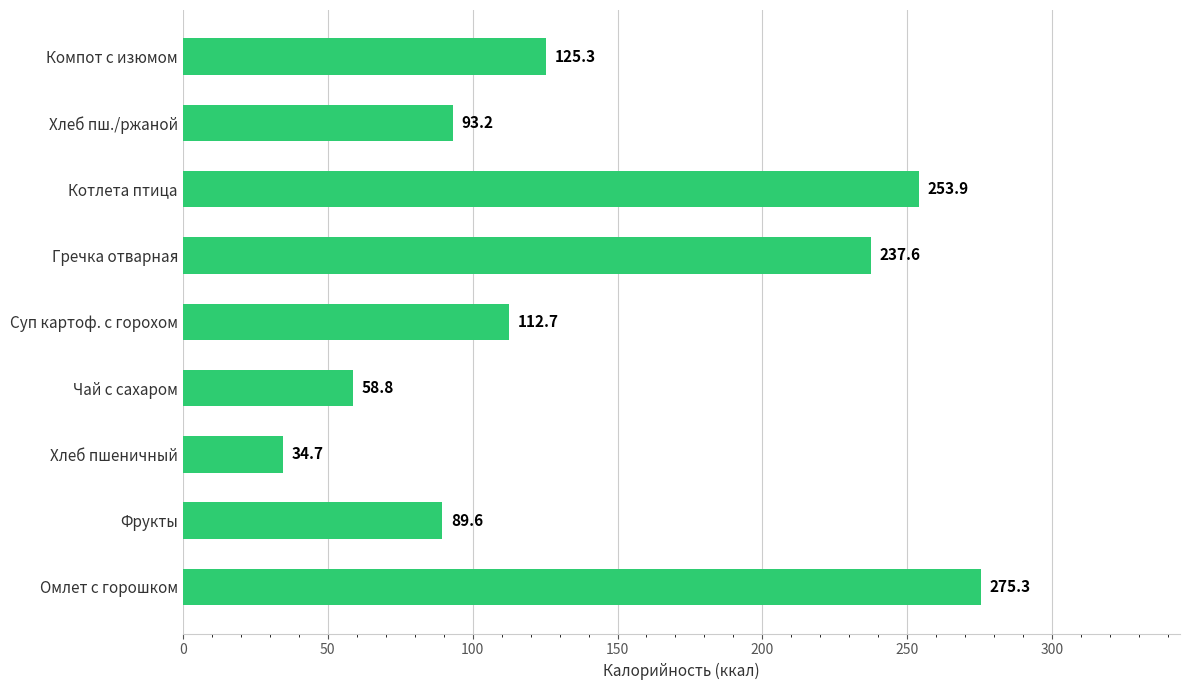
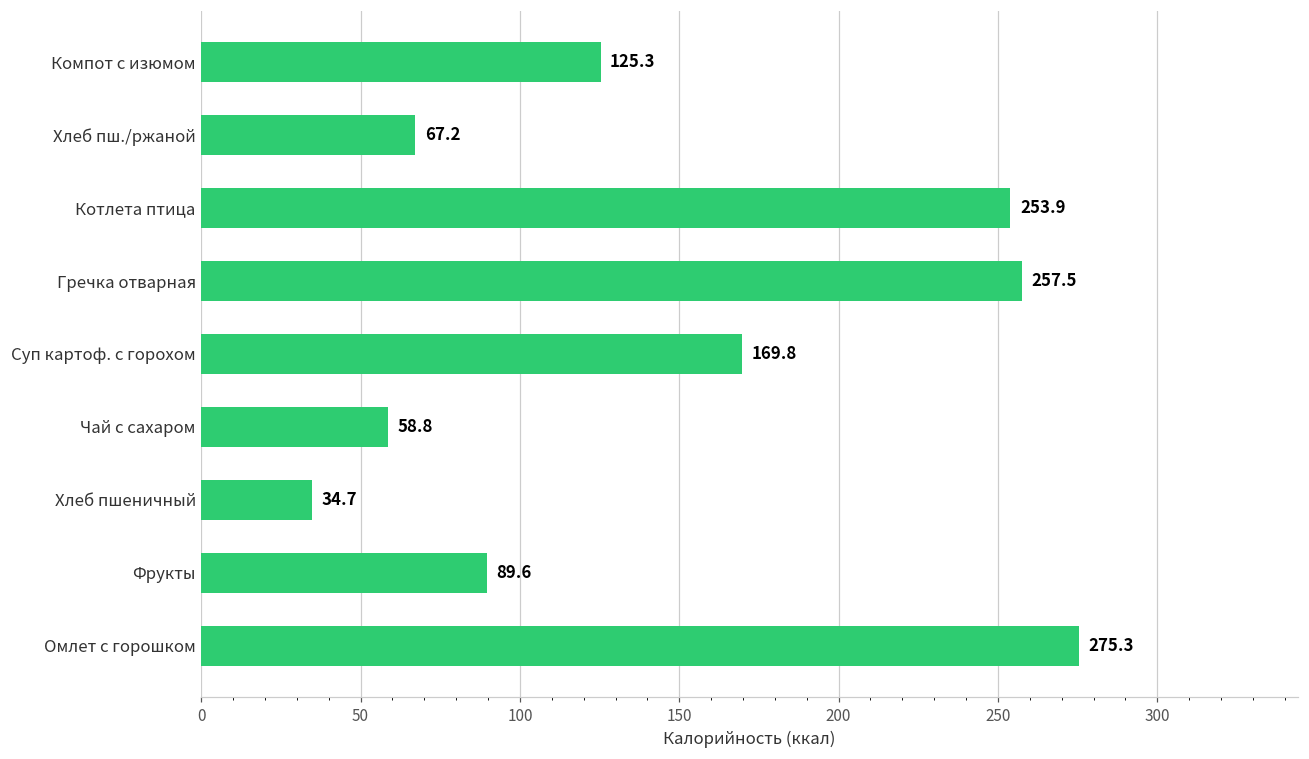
  {
    "Компот с изюмом": 125.3,
-   "Хлеб пш./ржаной": 93.2,
+   "Хлеб пш./ржаной": 67.2,
    "Котлета птица": 253.9,
-   "Гречка отварная": 237.6,
-   "Суп картоф. с горохом": 112.7,
+   "Гречка отварная": 257.5,
+   "Суп картоф. с горохом": 169.8,
    "Чай с сахаром": 58.8,
    "Хлеб пшеничный": 34.7,
    "Фрукты": 89.6,
    "Омлет с горошком": 275.3
  }
